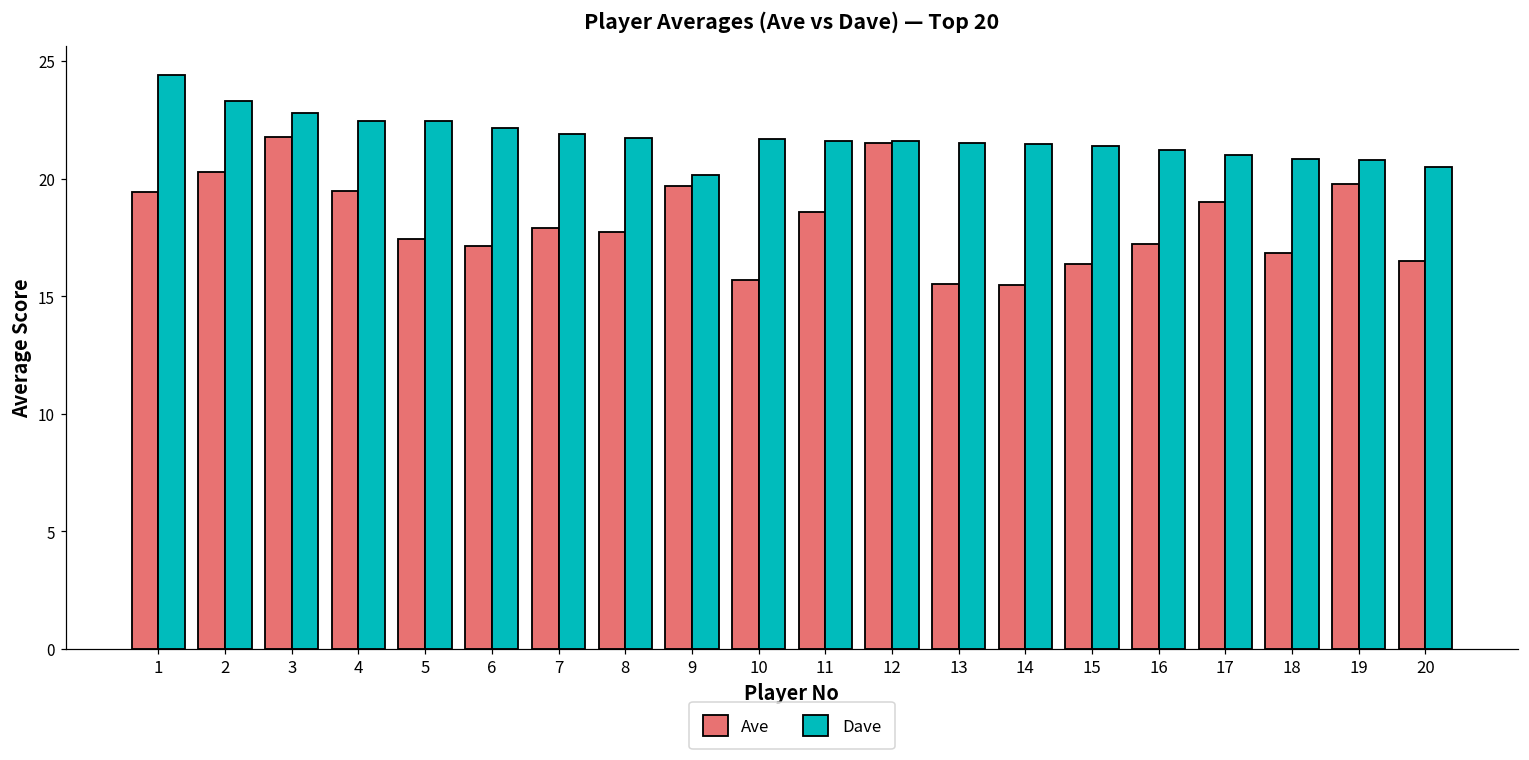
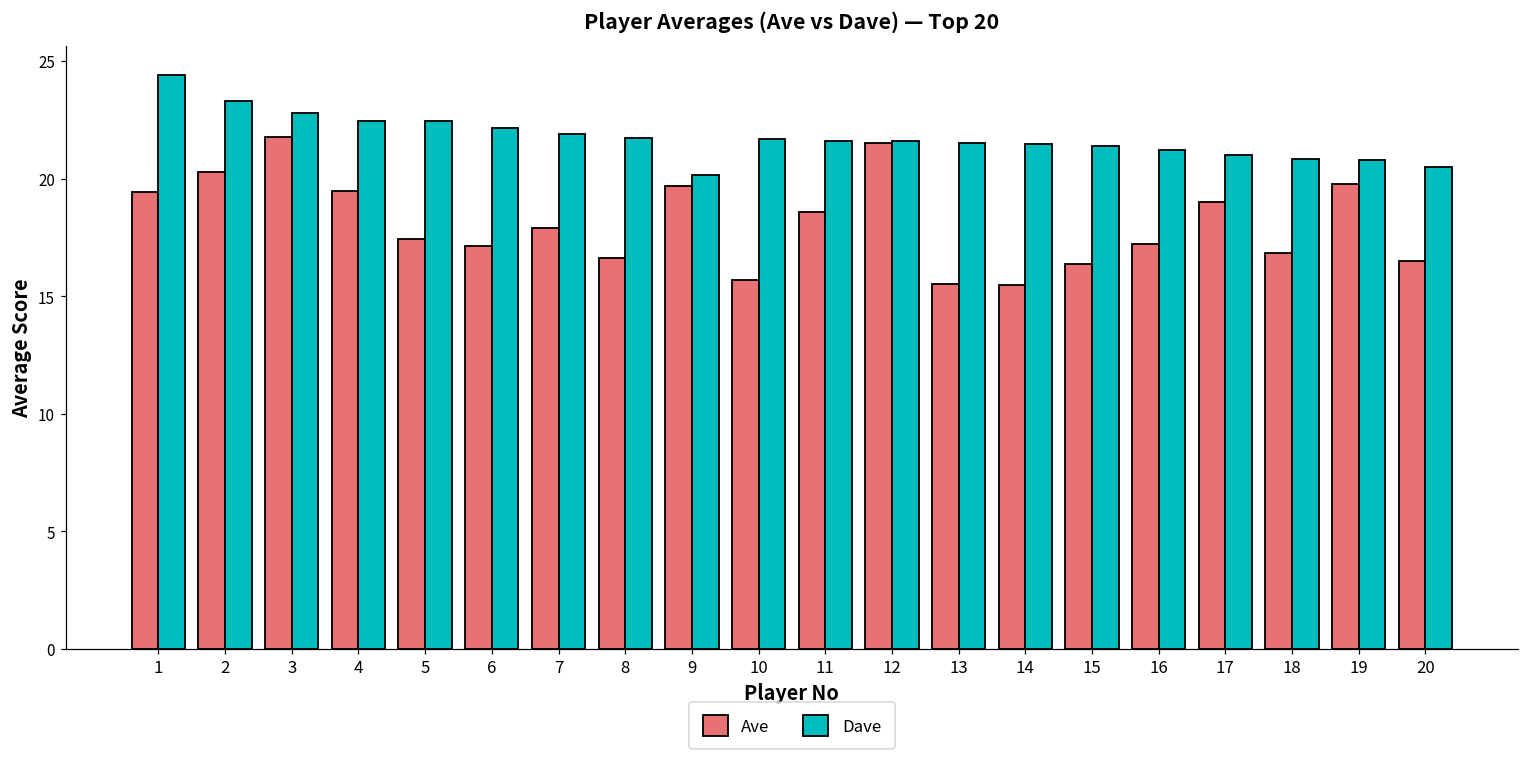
  {
    "Ave": {
      "1": 19.4,
      "2": 20.3,
      "3": 21.8,
      "4": 19.5,
      "5": 17.4,
      "6": 17.2,
      "7": 17.9,
-     "8": 17.7,
+     "8": 16.6,
      "9": 19.7,
      "10": 15.7,
      "11": 18.6,
      "12": 21.5,
      "13": 15.5,
      "14": 15.5,
      "15": 16.4,
      "16": 17.2,
      "17": 19.0,
      "18": 16.9,
      "19": 19.8,
      "20": 16.5
    },
    "Dave": {
      "1": 24.4,
      "2": 23.3,
      "3": 22.8,
      "4": 22.5,
      "5": 22.4,
      "6": 22.2,
      "7": 21.9,
      "8": 21.7,
      "9": 20.2,
      "10": 21.7,
      "11": 21.6,
      "12": 21.6,
      "13": 21.5,
      "14": 21.5,
      "15": 21.4,
      "16": 21.2,
      "17": 21.0,
      "18": 20.9,
      "19": 20.8,
      "20": 20.5
    }
  }
